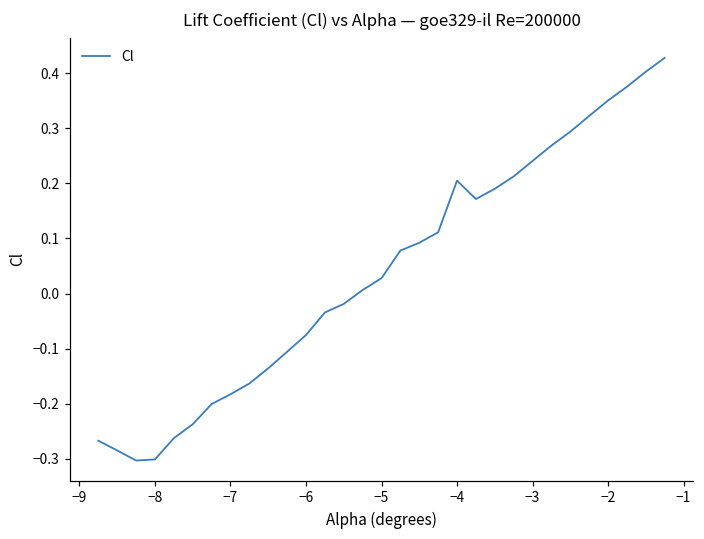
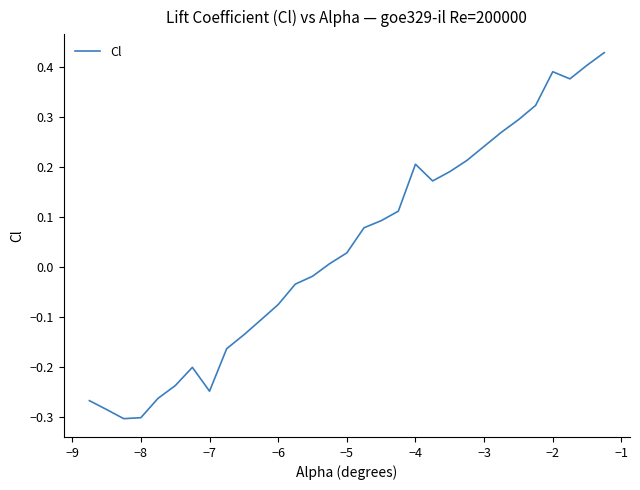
  {
    "−8": -0.30,
-   "−7": -0.18,
+   "−7": -0.25,
    "−6": -0.08,
    "−5": 0.03,
    "−4": 0.21,
-   "−2": 0.35
+   "−2": 0.39
  }
